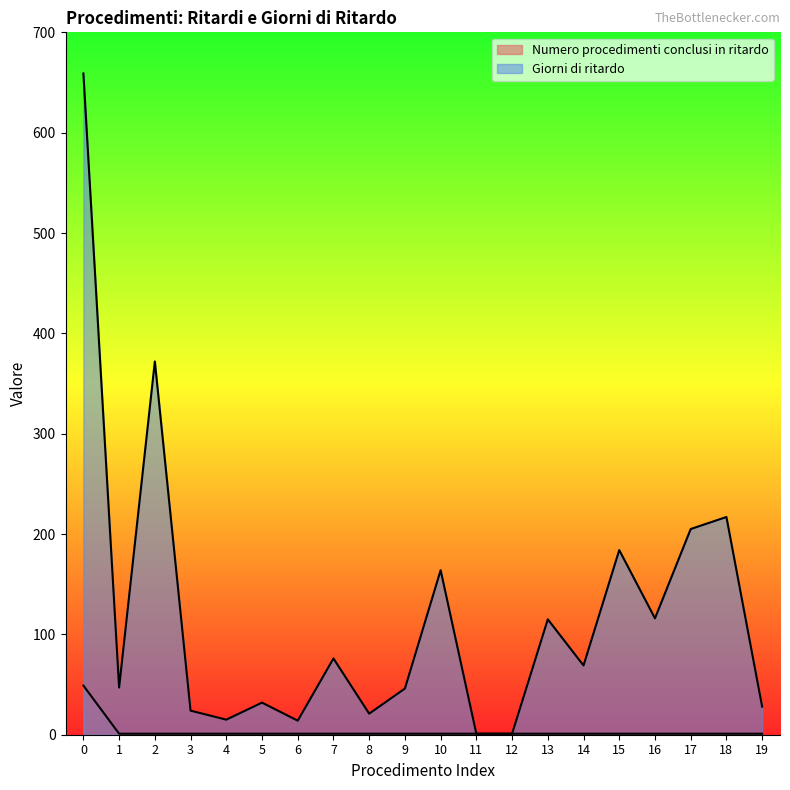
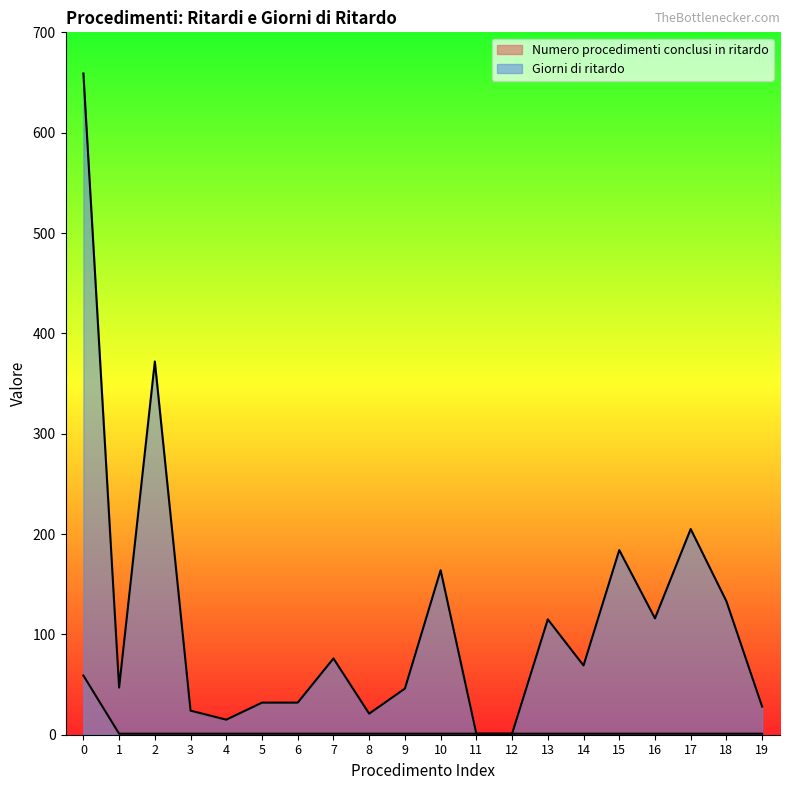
  {
    "Numero procedimenti conclusi in ritardo": {
-     "0": 49,
+     "0": 59,
      "1": 1,
      "2": 1,
      "3": 1,
      "4": 1,
      "5": 1,
      "6": 1,
      "7": 1,
      "8": 1,
      "9": 1,
      "10": 1,
      "13": 1,
      "14": 1,
      "15": 1,
      "16": 1,
      "17": 1,
      "18": 1,
      "19": 1
    },
    "Giorni di ritardo": {
      "0": 659,
      "1": 47,
      "2": 372,
      "3": 24,
      "4": 15,
      "5": 32,
-     "6": 14,
+     "6": 32,
      "7": 76,
      "8": 21,
      "9": 46,
      "10": 164,
      "13": 115,
      "14": 69,
      "15": 184,
      "16": 116,
      "17": 205,
-     "18": 217,
+     "18": 133,
      "19": 28
    }
  }
